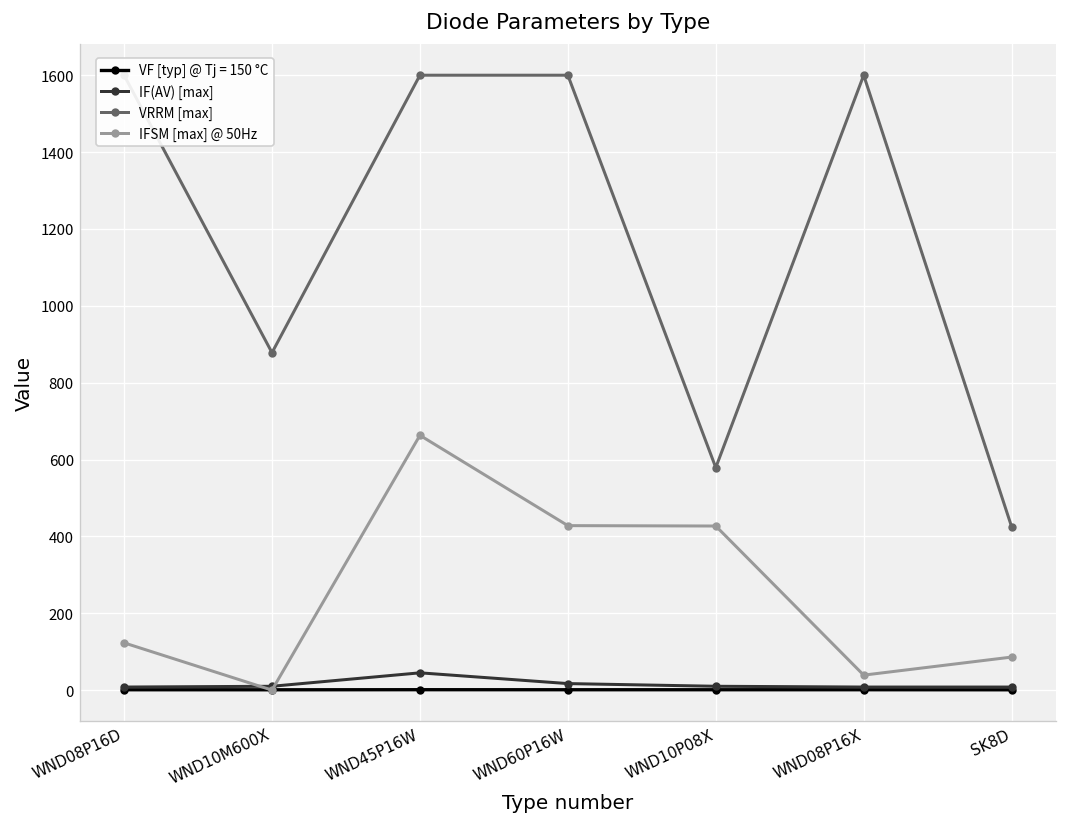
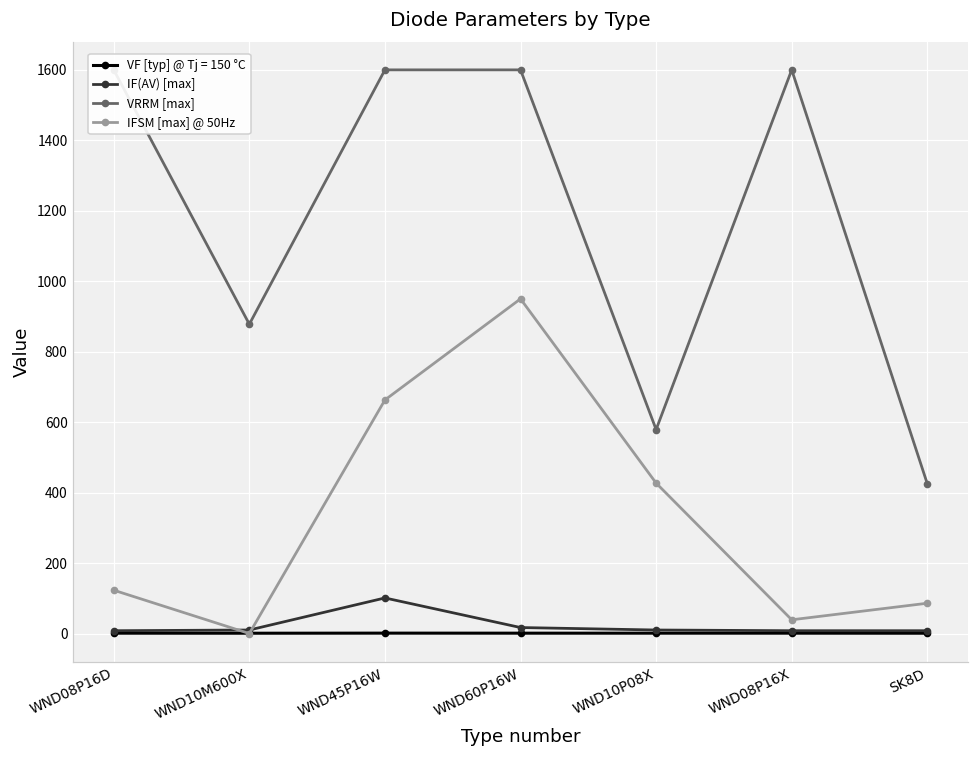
  {
    "VF [typ] @ Tj = 150 °C": {
      "WND45P16W": 0,
      "WND60P16W": 0,
      "WND10P08X": 0
    },
    "IF(AV) [max]": {
      "WND10M600X": 10,
-     "WND45P16W": 50,
+     "WND45P16W": 100,
      "WND60P16W": 20,
      "WND10P08X": 10
    },
    "VRRM [max]": {
      "WND10M600X": 880,
      "WND45P16W": 1600,
      "WND60P16W": 1600,
      "WND10P08X": 580,
      "WND08P16X": 1600,
      "SK8D": 430
    },
    "IFSM [max] @ 50Hz": {
      "WND08P16D": 120,
      "WND45P16W": 660,
-     "WND60P16W": 430,
+     "WND60P16W": 950,
      "WND10P08X": 430,
      "WND08P16X": 40,
      "SK8D": 90
    }
  }
